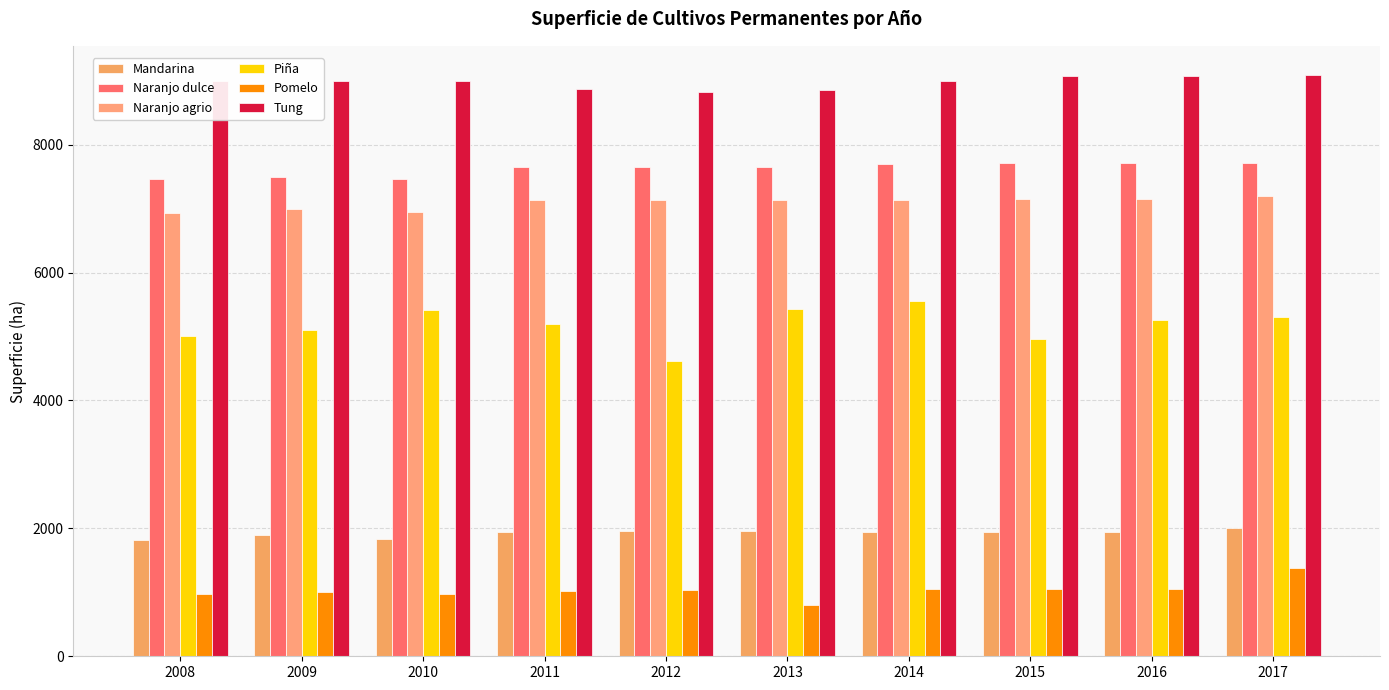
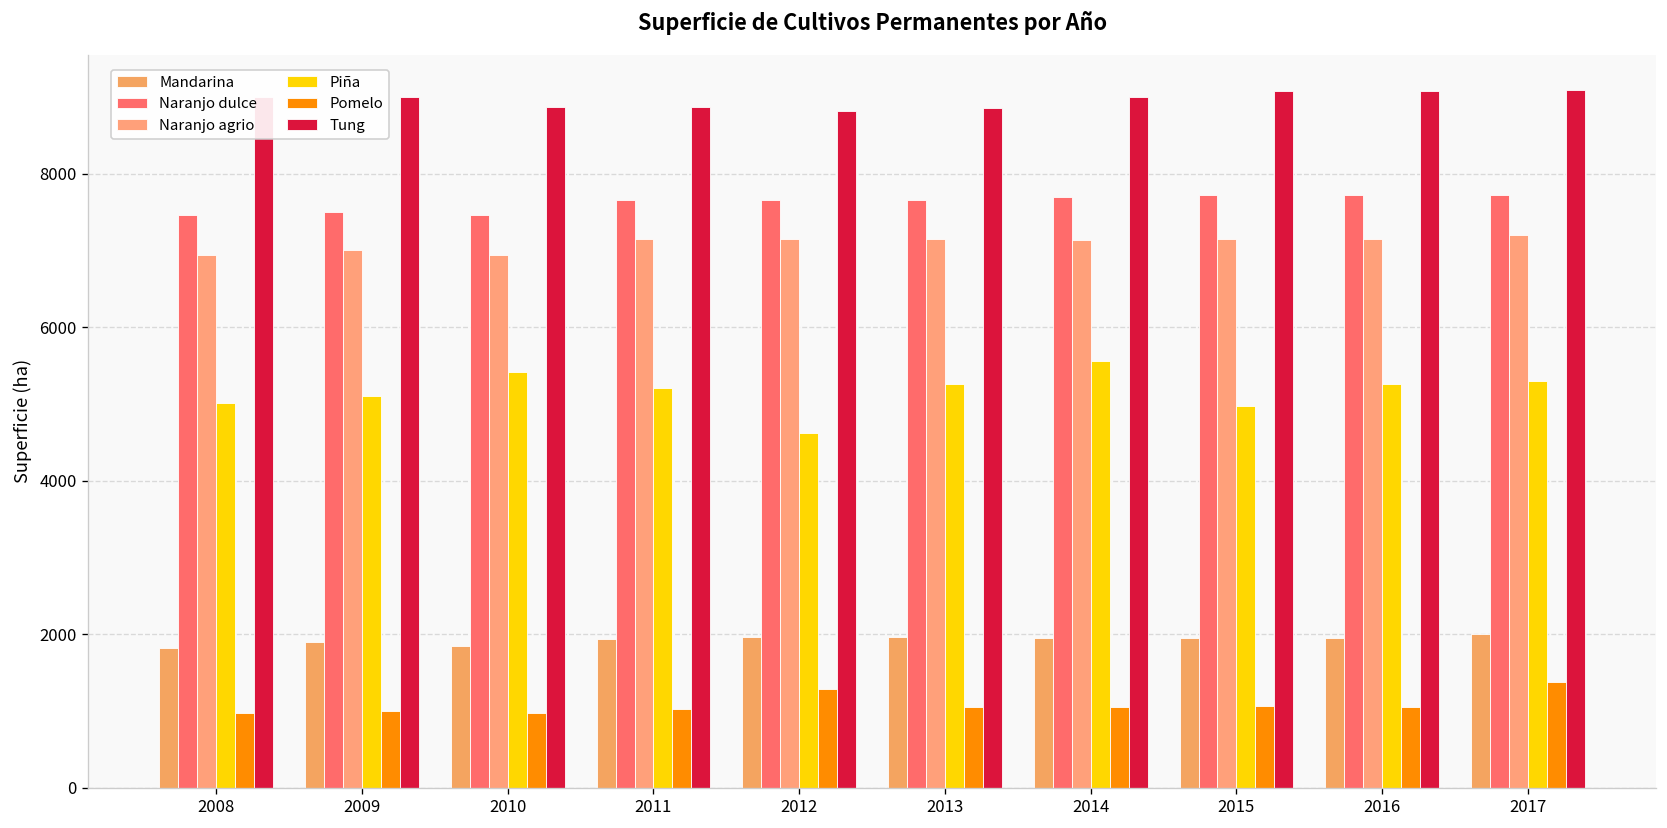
  {
    "Piña": {
      "2008": 5000,
      "2009": 5100,
      "2010": 5400,
      "2011": 5200,
      "2012": 4600,
-     "2013": 5400,
+     "2013": 5300,
      "2014": 5600,
      "2015": 5000,
      "2016": 5300,
      "2017": 5300
    },
    "Pomelo": {
      "2008": 1000,
      "2009": 1000,
      "2010": 1000,
      "2011": 1000,
-     "2012": 1000,
-     "2013": 800,
+     "2012": 1300,
+     "2013": 1100,
      "2014": 1100,
      "2015": 1100,
      "2016": 1100,
      "2017": 1400
    },
    "Tung": {
      "2009": 9000,
-     "2010": 9000,
+     "2010": 8900,
      "2011": 8900,
      "2012": 8800,
      "2013": 8900,
      "2014": 9000,
      "2015": 9100,
      "2016": 9100,
      "2017": 9100
    }
  }
